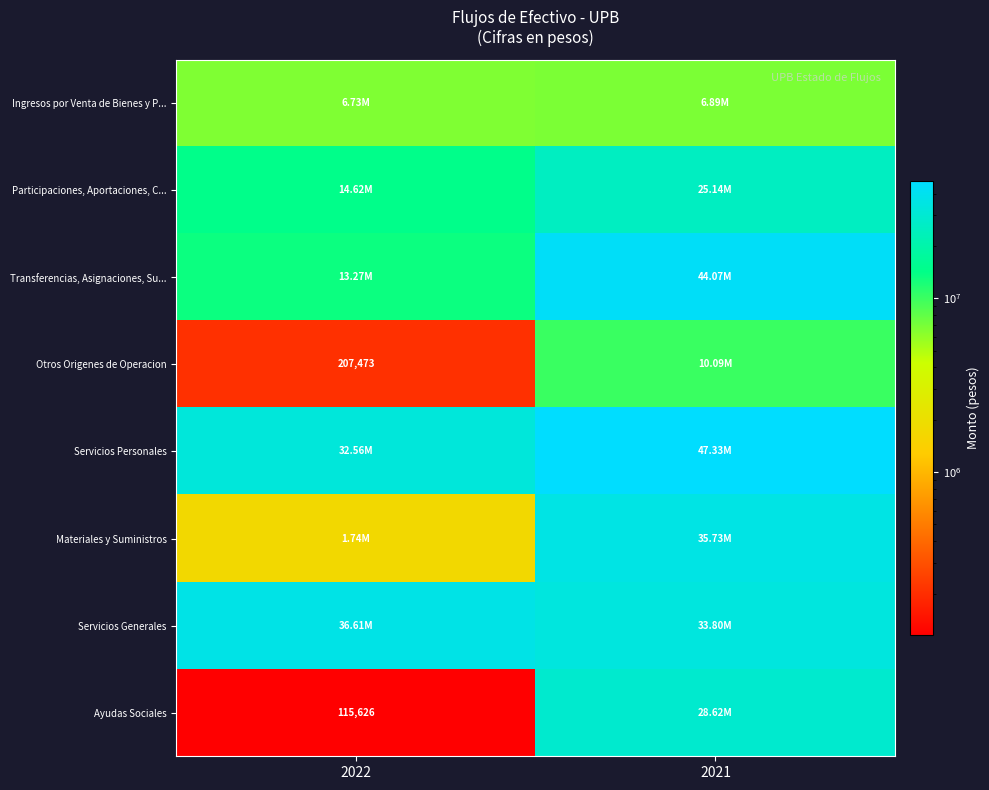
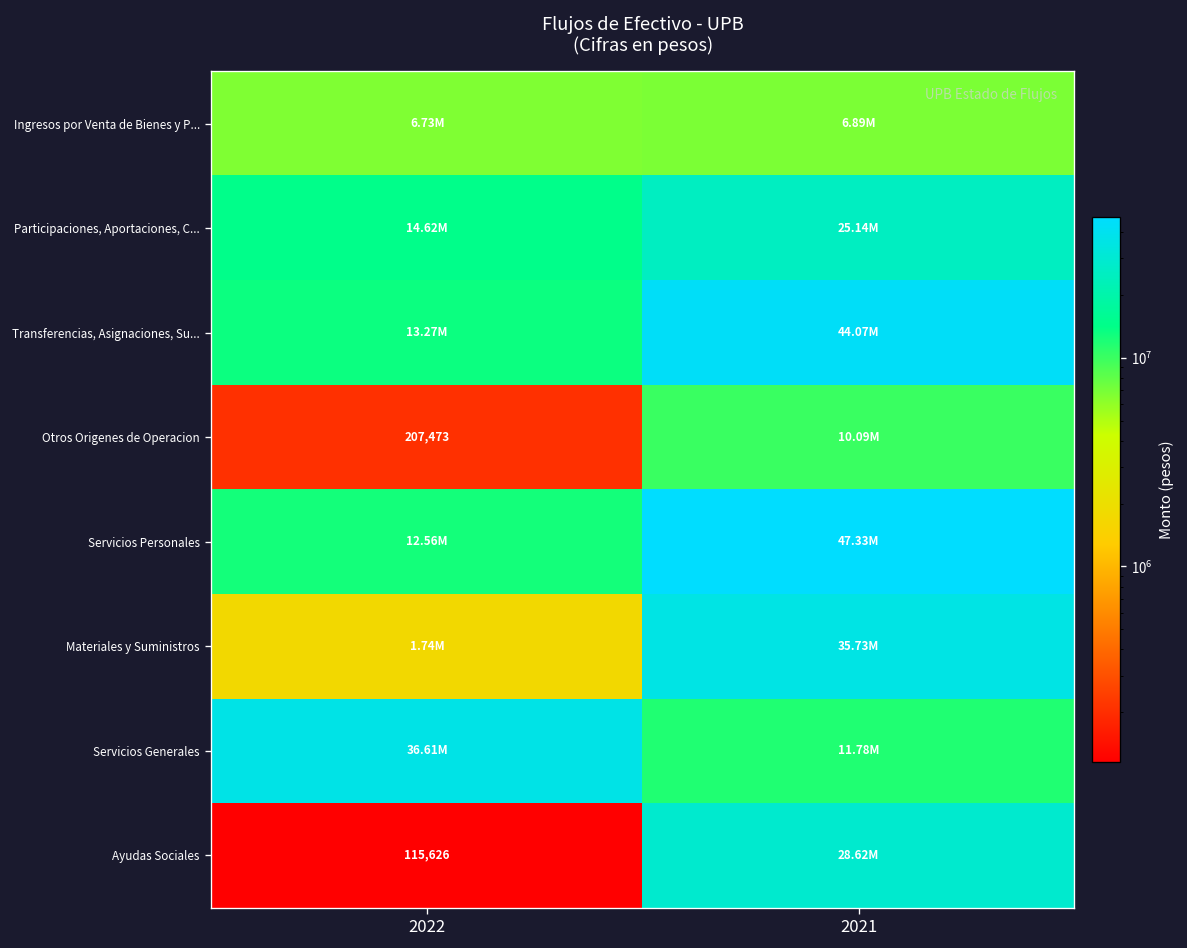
  {
    "Ingresos por Venta de Bienes y P...": {
      "2022": "6.73M"
    },
    "Participaciones, Aportaciones, C...": {
      "2022": "14.62M",
      "2021": "25.14M"
    },
    "Transferencias, Asignaciones, Su...": {
      "2022": "13.27M",
      "2021": "44.07M"
    },
    "Otros Origenes de Operacion": {
      "2022": "207,473",
      "2021": "10.09M"
    },
    "Servicios Personales": {
-     "2022": "32.56M",
+     "2022": "12.56M",
      "2021": "47.33M"
    },
    "Materiales y Suministros": {
      "2022": "1.74M",
      "2021": "35.73M"
    },
    "Servicios Generales": {
      "2022": "36.61M",
-     "2021": "33.80M"
+     "2021": "11.78M"
    },
    "Ayudas Sociales": {
      "2022": "115,626",
      "2021": "28.62M"
    }
  }
